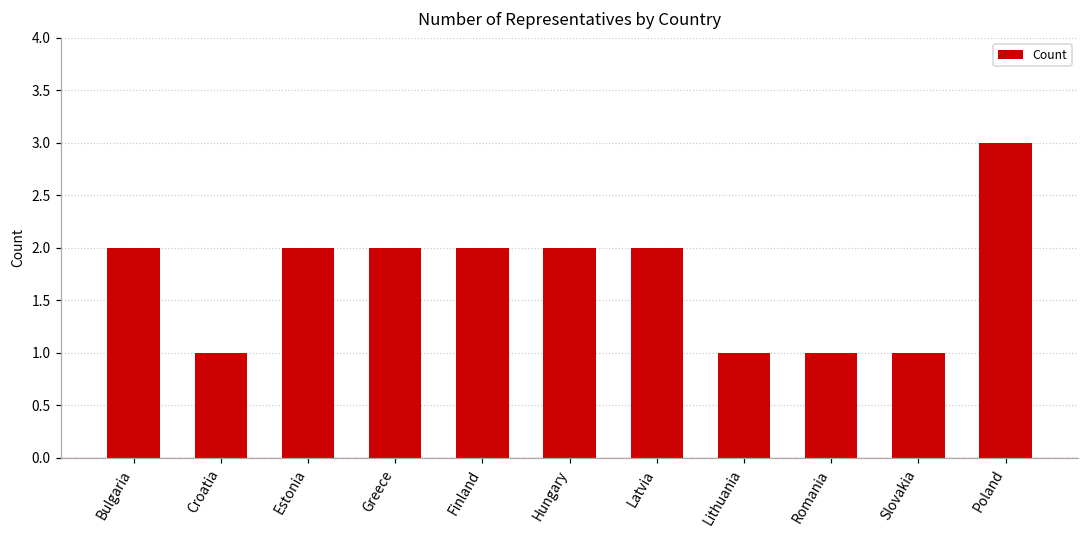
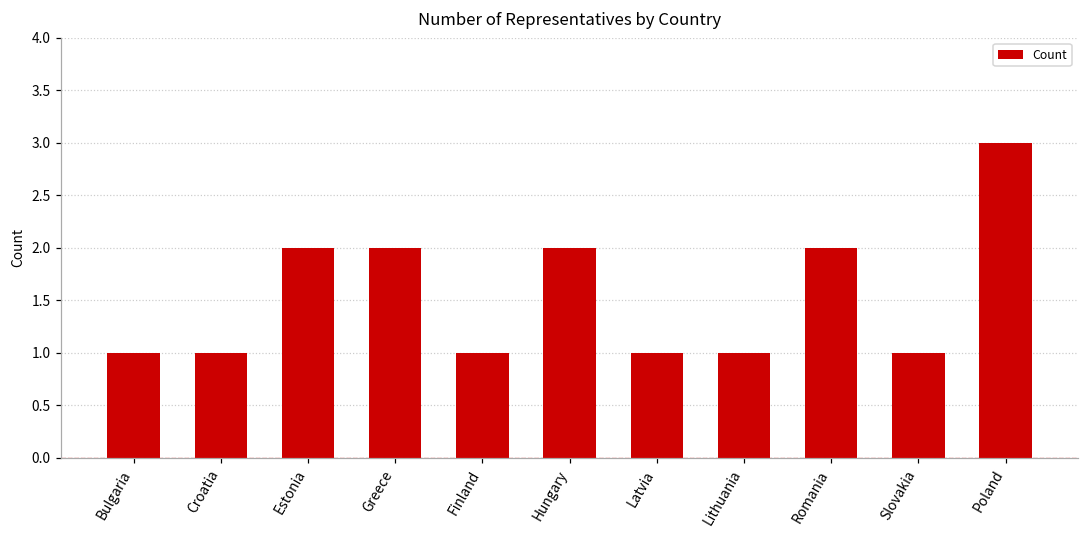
  {
-   "Bulgaria": 2,
+   "Bulgaria": 1,
    "Croatia": 1,
    "Estonia": 2,
    "Greece": 2,
-   "Finland": 2,
+   "Finland": 1,
    "Hungary": 2,
-   "Latvia": 2,
+   "Latvia": 1,
    "Lithuania": 1,
-   "Romania": 1,
+   "Romania": 2,
    "Slovakia": 1,
    "Poland": 3
  }
